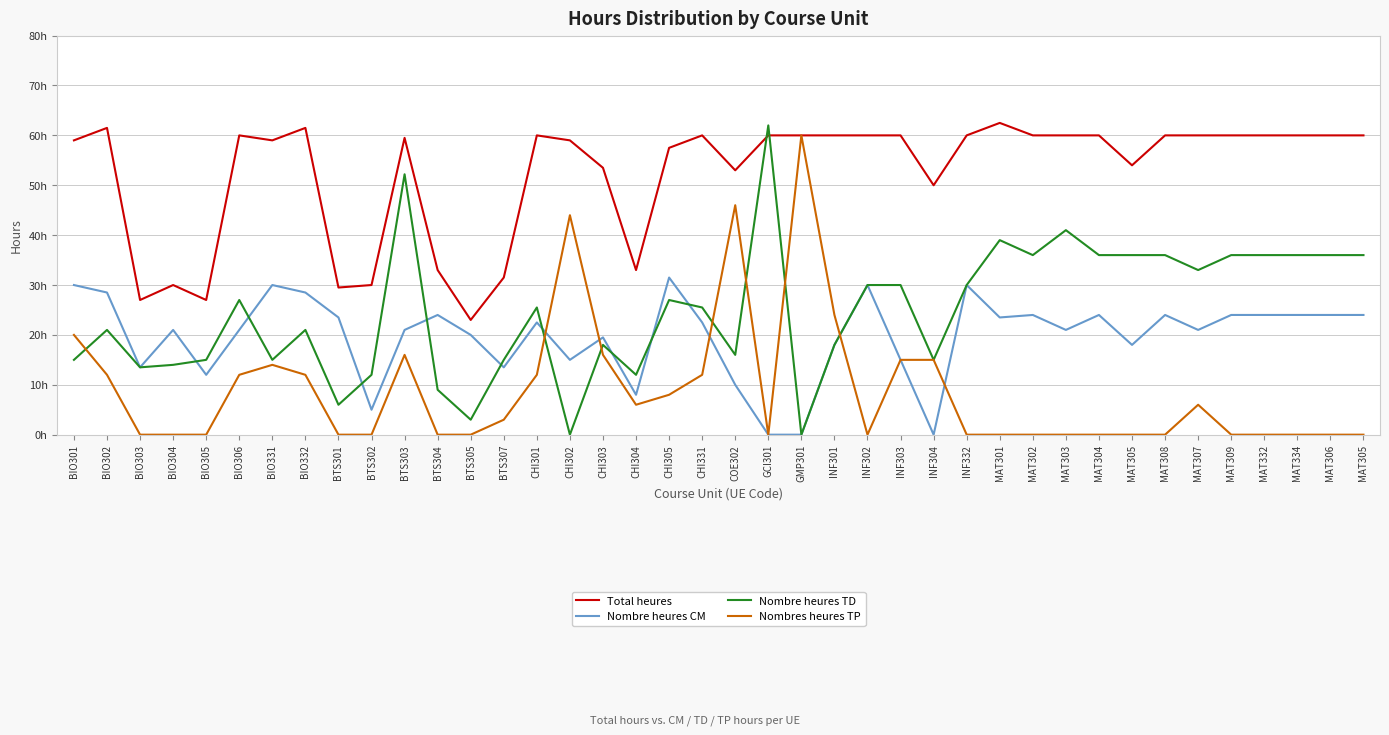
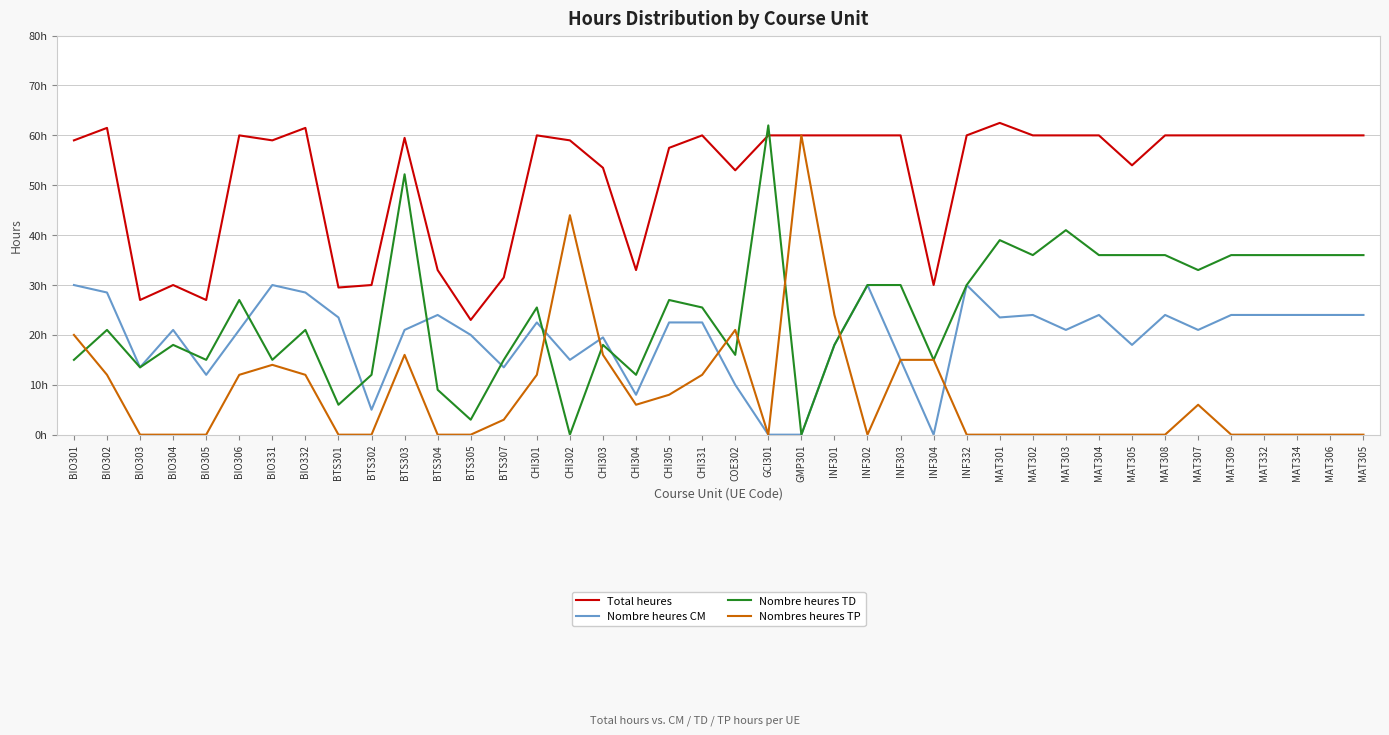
  {
    "Total heures": {
      "BIO301": "59h",
      "BIO302": "62h",
      "BIO303": "27h",
      "BIO304": "30h",
      "BIO305": "27h",
      "BIO306": "60h",
      "BIO331": "59h",
      "BIO332": "62h",
      "BTS301": "30h",
      "BTS302": "30h",
      "BTS303": "60h",
      "BTS304": "33h",
      "BTS305": "23h",
      "BTS307": "32h",
      "CHI301": "60h",
      "CHI302": "59h",
      "CHI303": "54h",
      "CHI304": "33h",
      "CHI305": "58h",
      "CHI331": "60h",
      "COE302": "53h",
      "GCI301": "60h",
      "INF301": "60h",
      "INF302": "60h",
      "INF303": "60h",
-     "INF304": "50h",
+     "INF304": "30h",
      "INF332": "60h",
      "MAT301": "63h",
      "MAT302": "60h",
      "MAT303": "60h",
      "MAT304": "60h",
      "MAT308": "60h",
      "MAT307": "60h",
      "MAT309": "60h",
      "MAT332": "60h",
      "MAT334": "60h",
      "MAT306": "60h"
    },
    "Nombre heures CM": {
      "BIO301": "30h",
      "BIO302": "29h",
      "BIO304": "21h",
      "BIO305": "12h",
      "BIO306": "21h",
      "BIO331": "30h",
      "BIO332": "29h",
      "BTS301": "24h",
      "BTS302": "5h",
      "BTS303": "21h",
      "BTS304": "24h",
      "BTS305": "20h",
      "BTS307": "14h",
      "CHI301": "23h",
      "CHI302": "15h",
      "CHI303": "20h",
      "CHI304": "8h",
-     "CHI305": "32h",
+     "CHI305": "23h",
      "CHI331": "23h",
      "COE302": "10h",
      "INF304": "0h",
      "MAT301": "24h",
      "MAT302": "24h",
      "MAT303": "21h",
      "MAT304": "24h",
      "MAT308": "24h",
      "MAT307": "21h",
      "MAT309": "24h",
      "MAT332": "24h",
      "MAT334": "24h",
      "MAT306": "24h"
    },
    "Nombre heures TD": {
      "BIO301": "15h",
      "BIO302": "21h",
-     "BIO304": "14h",
+     "BIO304": "18h",
      "BIO305": "15h",
      "BIO306": "27h",
      "BIO331": "15h",
      "BIO332": "21h",
      "BTS301": "6h",
      "BTS302": "12h",
      "BTS303": "52h",
      "BTS304": "9h",
      "BTS305": "3h",
      "BTS307": "15h",
      "CHI301": "26h",
      "CHI302": "0h",
      "CHI303": "18h",
      "CHI304": "12h",
      "CHI305": "27h",
      "CHI331": "26h",
      "COE302": "16h",
      "GCI301": "62h",
      "INF303": "30h",
      "MAT301": "39h",
      "MAT302": "36h",
      "MAT303": "41h",
      "MAT304": "36h",
      "MAT308": "36h",
      "MAT307": "33h",
      "MAT309": "36h",
      "MAT332": "36h",
      "MAT334": "36h",
      "MAT306": "36h"
    },
    "Nombres heures TP": {
      "BIO301": "20h",
      "BIO302": "12h",
      "BIO303": "0h",
      "BIO304": "0h",
      "BIO305": "0h",
      "BIO306": "12h",
      "BIO331": "14h",
      "BIO332": "12h",
      "BTS301": "0h",
      "BTS302": "0h",
      "BTS303": "16h",
      "BTS304": "0h",
      "BTS305": "0h",
      "BTS307": "3h",
      "CHI301": "12h",
      "CHI302": "44h",
      "CHI303": "16h",
      "CHI304": "6h",
      "CHI305": "8h",
      "CHI331": "12h",
-     "COE302": "46h",
+     "COE302": "21h",
      "INF301": "24h",
      "INF302": "0h",
      "INF332": "0h",
      "MAT301": "0h",
      "MAT302": "0h",
      "MAT303": "0h",
      "MAT304": "0h",
      "MAT308": "0h",
      "MAT307": "6h",
      "MAT309": "0h",
      "MAT332": "0h",
      "MAT334": "0h",
      "MAT306": "0h"
    }
  }
